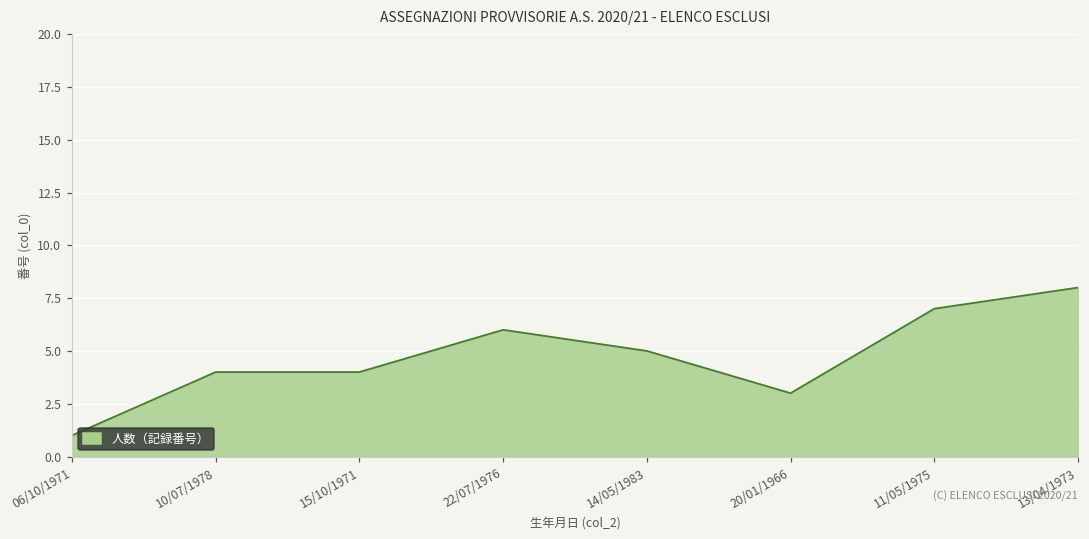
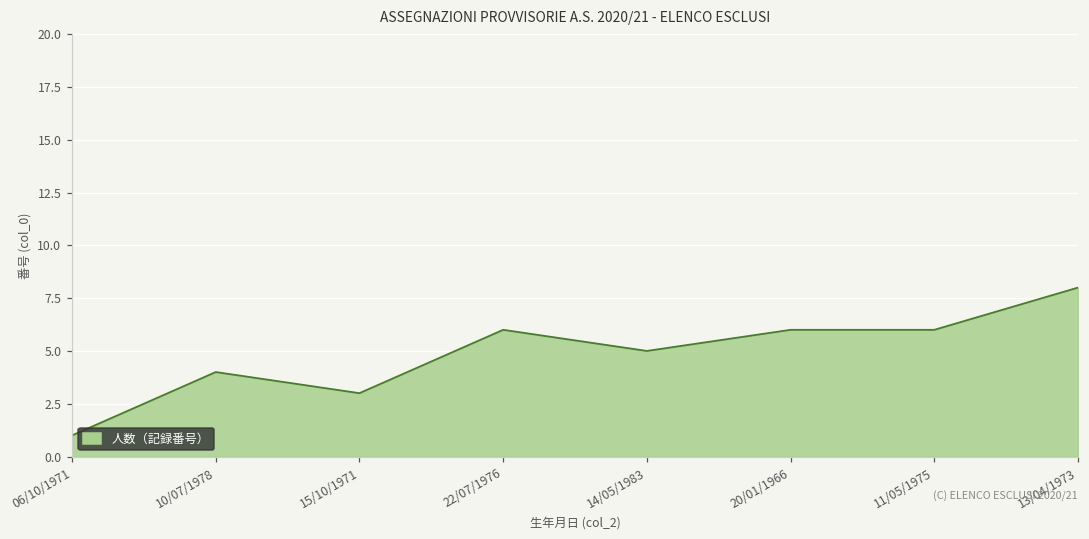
  {
    "06/10/1971": 1,
    "10/07/1978": 4,
-   "15/10/1971": 4,
+   "15/10/1971": 3,
    "22/07/1976": 6,
    "14/05/1983": 5,
-   "20/01/1966": 3,
-   "11/05/1975": 7,
+   "20/01/1966": 6,
+   "11/05/1975": 6,
    "13/04/1973": 8
  }
